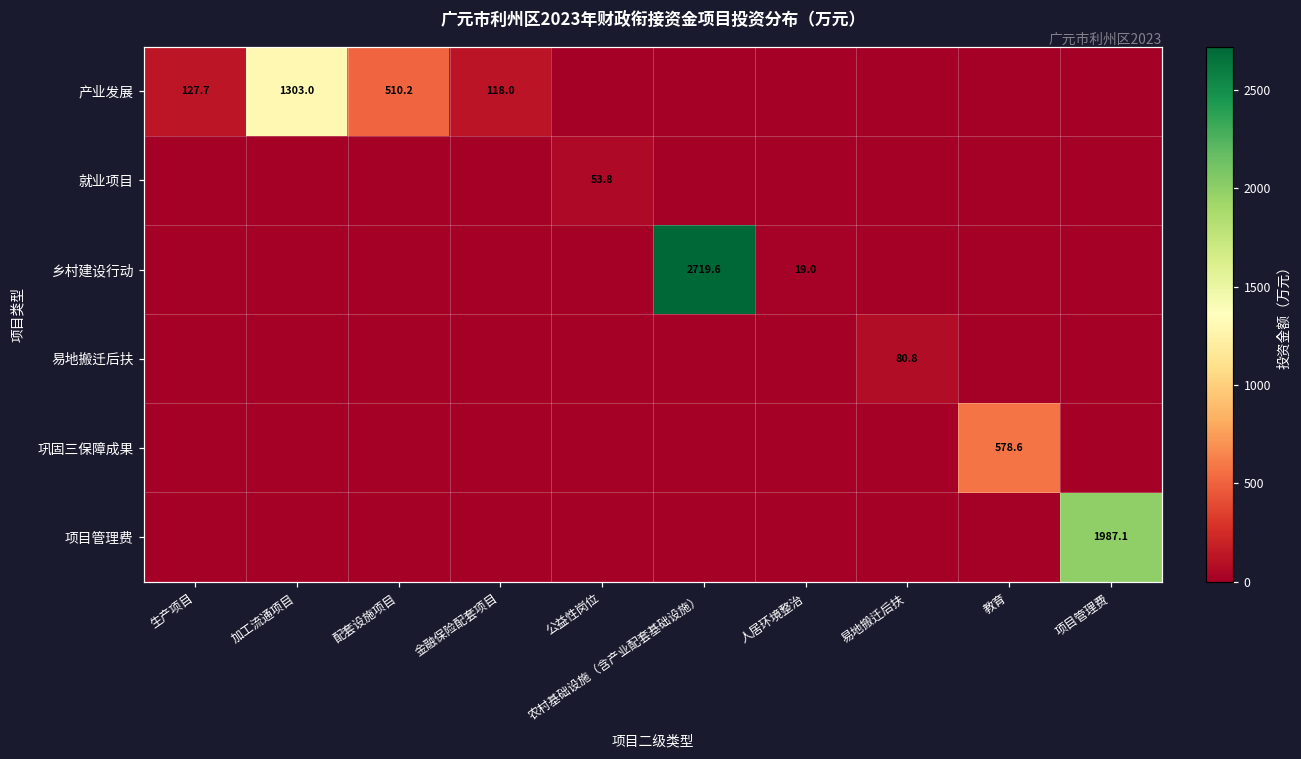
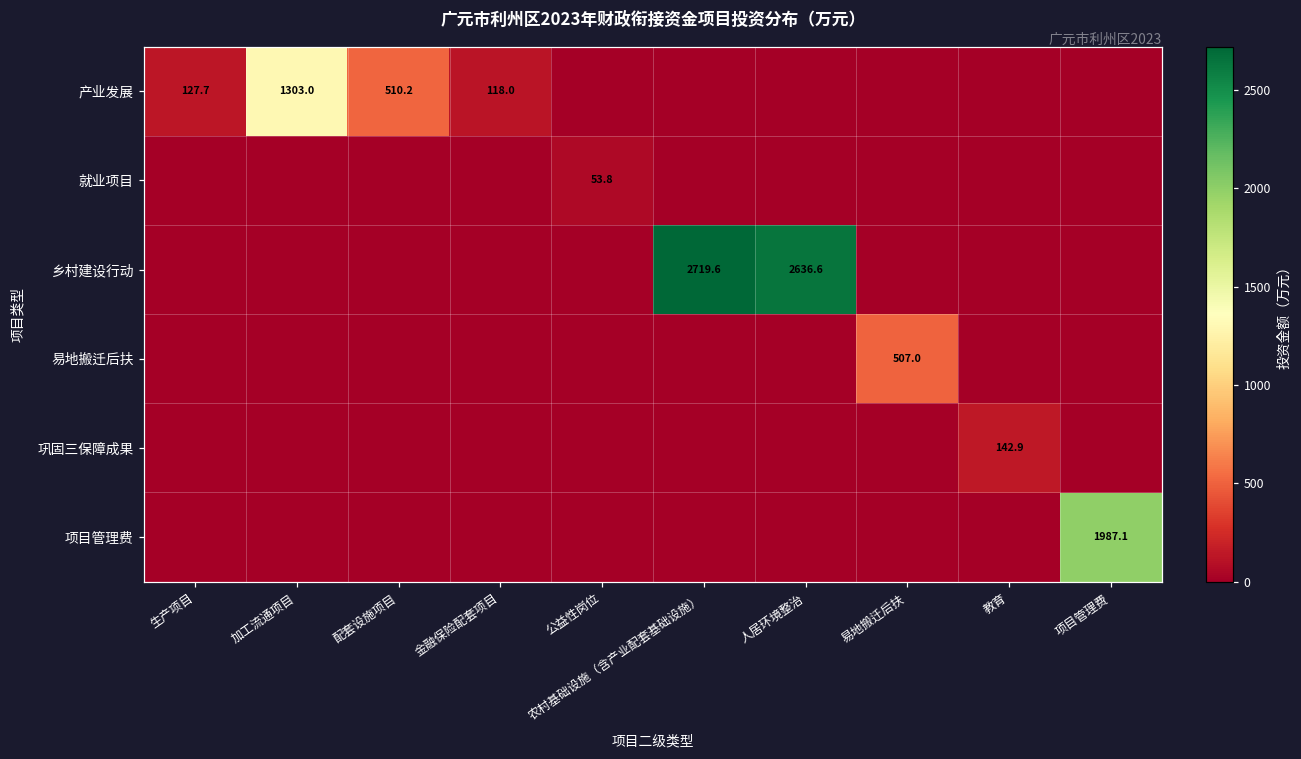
  {
    "产业发展": {
      "生产项目": 127.7,
      "加工流通项目": 1303.0,
      "配套设施项目": 510.2,
      "金融保险配套项目": 118.0
    },
    "就业项目": {
      "公益性岗位": 53.8
    },
    "乡村建设行动": {
      "农村基础设施（含产业配套基础设施）": 2719.6,
-     "人居环境整治": 19.0
+     "人居环境整治": 2636.6
    },
    "易地搬迁后扶": {
-     "易地搬迁后扶": 80.8
+     "易地搬迁后扶": 507.0
    },
    "巩固三保障成果": {
-     "教育": 578.6
+     "教育": 142.9
    },
    "项目管理费": {
      "项目管理费": 1987.1
    }
  }
